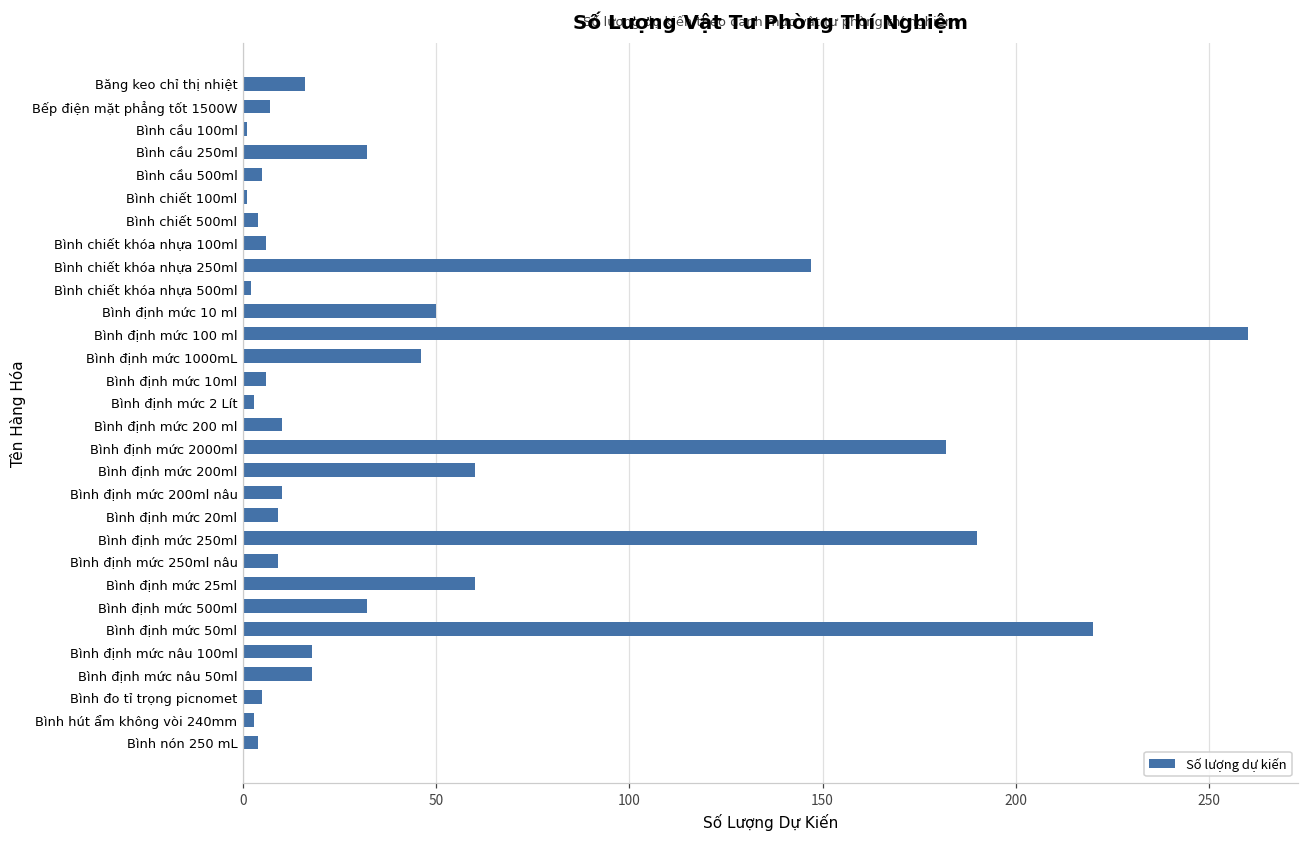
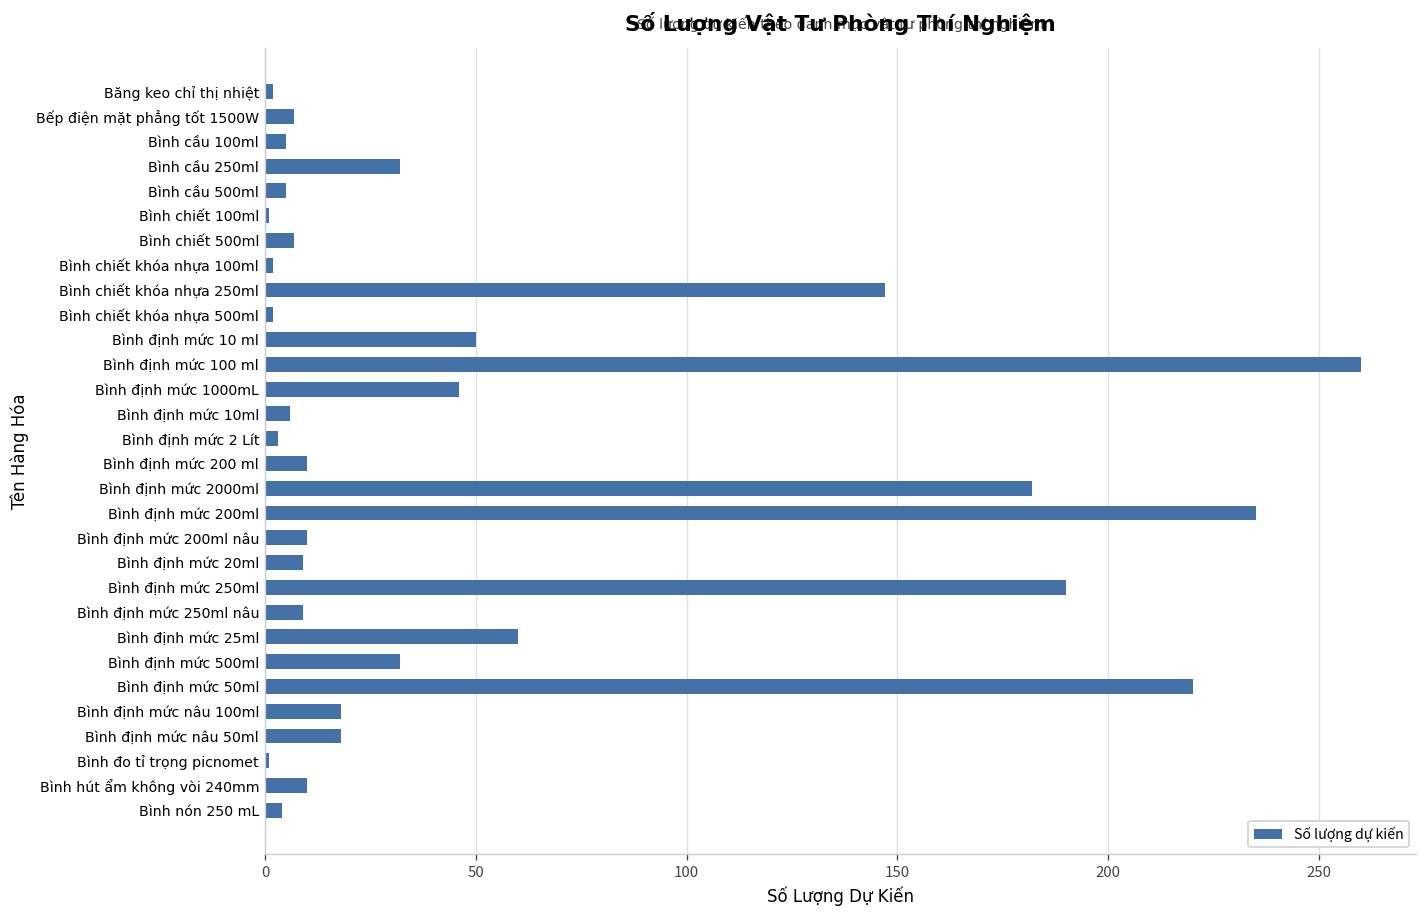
  {
-   "Băng keo chỉ thị nhiệt": 16,
+   "Băng keo chỉ thị nhiệt": 2,
    "Bếp điện mặt phẳng tốt 1500W": 7,
-   "Bình cầu 100ml": 1,
+   "Bình cầu 100ml": 5,
    "Bình cầu 250ml": 32,
    "Bình cầu 500ml": 5,
    "Bình chiết 100ml": 1,
-   "Bình chiết 500ml": 4,
-   "Bình chiết khóa nhựa 100ml": 6,
+   "Bình chiết 500ml": 7,
+   "Bình chiết khóa nhựa 100ml": 2,
    "Bình chiết khóa nhựa 250ml": 147,
    "Bình chiết khóa nhựa 500ml": 2,
    "Bình định mức 10 ml": 50,
    "Bình định mức 100 ml": 260,
    "Bình định mức 1000mL": 46,
    "Bình định mức 10ml": 6,
    "Bình định mức 2 Lít": 3,
    "Bình định mức 200 ml": 10,
    "Bình định mức 2000ml": 182,
-   "Bình định mức 200ml": 60,
+   "Bình định mức 200ml": 235,
    "Bình định mức 200ml nâu": 10,
    "Bình định mức 20ml": 9,
    "Bình định mức 250ml": 190,
    "Bình định mức 250ml nâu": 9,
    "Bình định mức 25ml": 60,
    "Bình định mức 500ml": 32,
    "Bình định mức 50ml": 220,
    "Bình định mức nâu 100ml": 18,
    "Bình định mức nâu 50ml": 18,
-   "Bình đo tỉ trọng picnomet": 5,
-   "Bình hút ẩm không vòi 240mm": 3,
+   "Bình đo tỉ trọng picnomet": 1,
+   "Bình hút ẩm không vòi 240mm": 10,
    "Bình nón 250 mL": 4
  }
